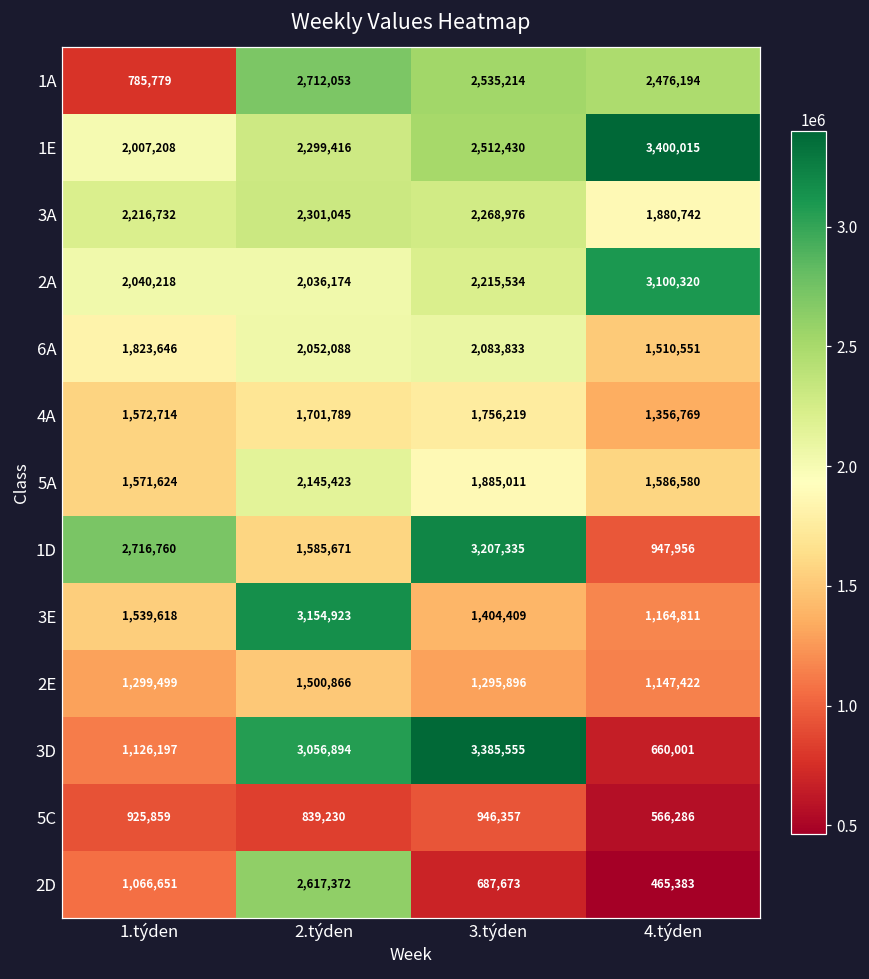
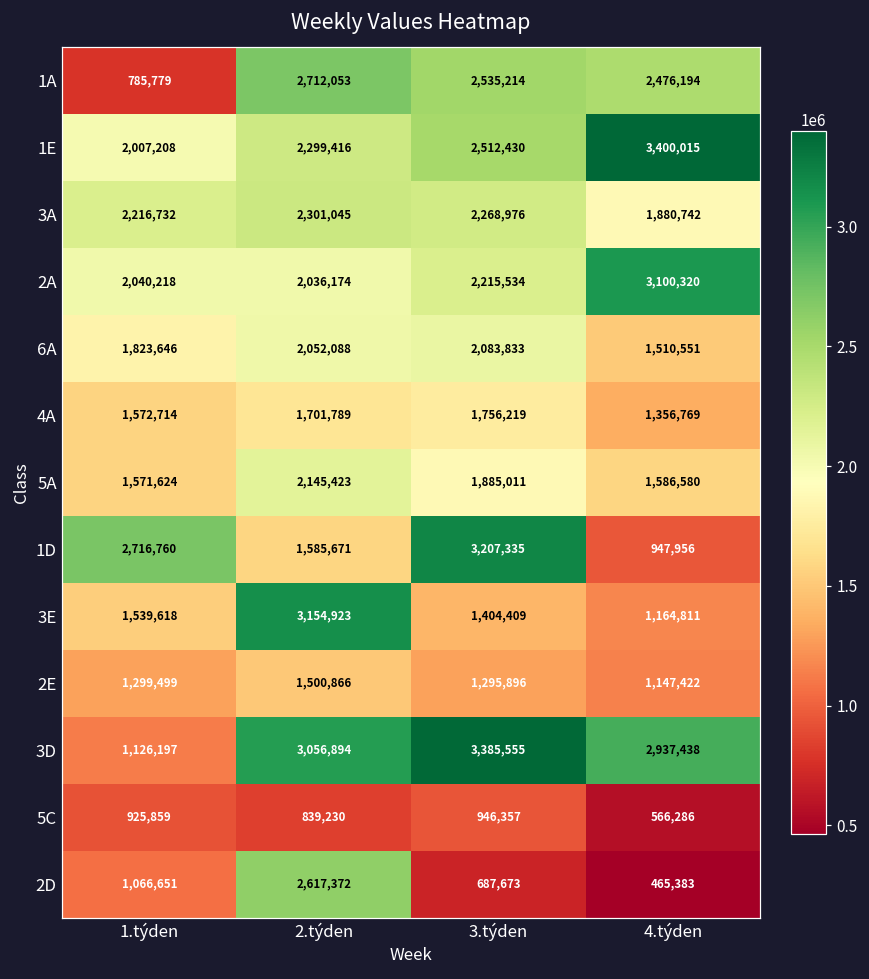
  {
    "1A": {
      "1.týden": "785,779",
      "2.týden": "2,712,053",
      "3.týden": "2,535,214",
      "4.týden": "2,476,194"
    },
    "1E": {
      "1.týden": "2,007,208",
      "2.týden": "2,299,416",
      "3.týden": "2,512,430",
      "4.týden": "3,400,015"
    },
    "3A": {
      "1.týden": "2,216,732",
      "2.týden": "2,301,045",
      "3.týden": "2,268,976",
      "4.týden": "1,880,742"
    },
    "2A": {
      "1.týden": "2,040,218",
      "2.týden": "2,036,174",
      "3.týden": "2,215,534",
      "4.týden": "3,100,320"
    },
    "6A": {
      "1.týden": "1,823,646",
      "2.týden": "2,052,088",
      "3.týden": "2,083,833",
      "4.týden": "1,510,551"
    },
    "4A": {
      "1.týden": "1,572,714",
      "2.týden": "1,701,789",
      "3.týden": "1,756,219",
      "4.týden": "1,356,769"
    },
    "5A": {
      "1.týden": "1,571,624",
      "2.týden": "2,145,423",
      "3.týden": "1,885,011",
      "4.týden": "1,586,580"
    },
    "1D": {
      "1.týden": "2,716,760",
      "2.týden": "1,585,671",
      "3.týden": "3,207,335",
      "4.týden": "947,956"
    },
    "3E": {
      "1.týden": "1,539,618",
      "2.týden": "3,154,923",
      "3.týden": "1,404,409",
      "4.týden": "1,164,811"
    },
    "2E": {
      "1.týden": "1,299,499",
      "2.týden": "1,500,866",
      "3.týden": "1,295,896",
      "4.týden": "1,147,422"
    },
    "3D": {
      "1.týden": "1,126,197",
      "2.týden": "3,056,894",
      "3.týden": "3,385,555",
-     "4.týden": "660,001"
+     "4.týden": "2,937,438"
    },
    "5C": {
      "1.týden": "925,859",
      "2.týden": "839,230",
      "3.týden": "946,357",
      "4.týden": "566,286"
    },
    "2D": {
      "1.týden": "1,066,651",
      "2.týden": "2,617,372",
      "3.týden": "687,673",
      "4.týden": "465,383"
    }
  }
